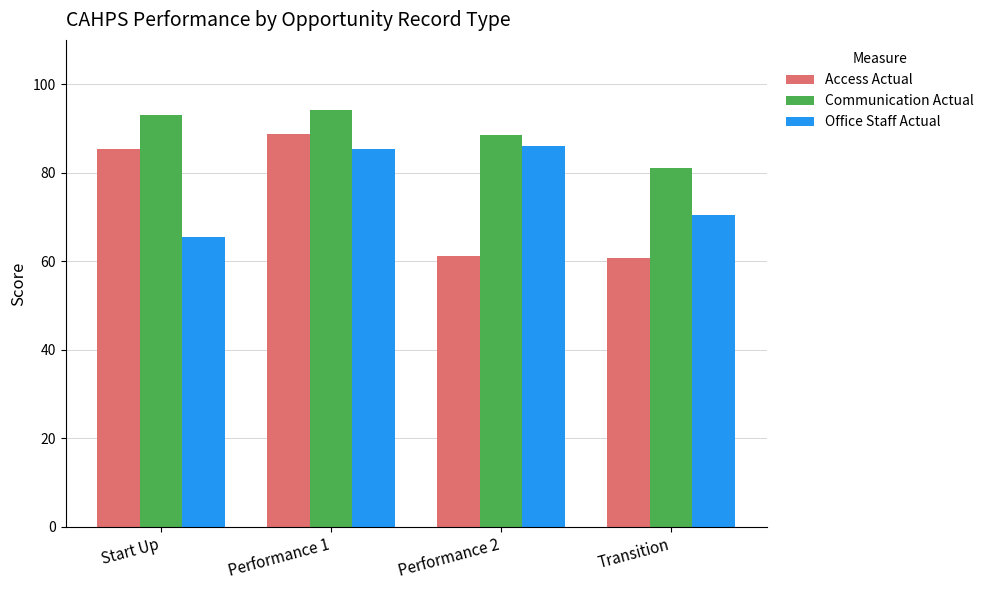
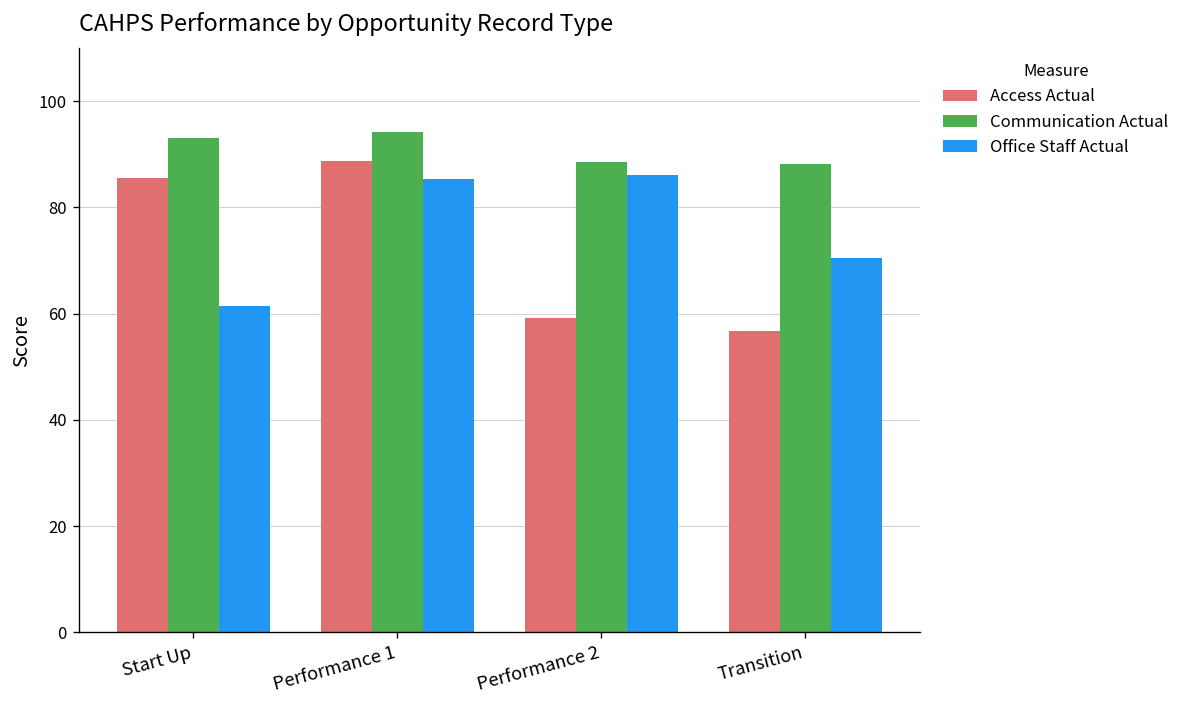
  {
    "Access Actual": {
      "Start Up": 85,
      "Performance 1": 89,
-     "Performance 2": 61,
-     "Transition": 61
+     "Performance 2": 59,
+     "Transition": 57
    },
    "Communication Actual": {
      "Start Up": 93,
      "Performance 1": 94,
      "Performance 2": 89,
-     "Transition": 81
+     "Transition": 88
    },
    "Office Staff Actual": {
-     "Start Up": 66,
+     "Start Up": 61,
      "Performance 1": 85,
      "Performance 2": 86,
      "Transition": 70
    }
  }
